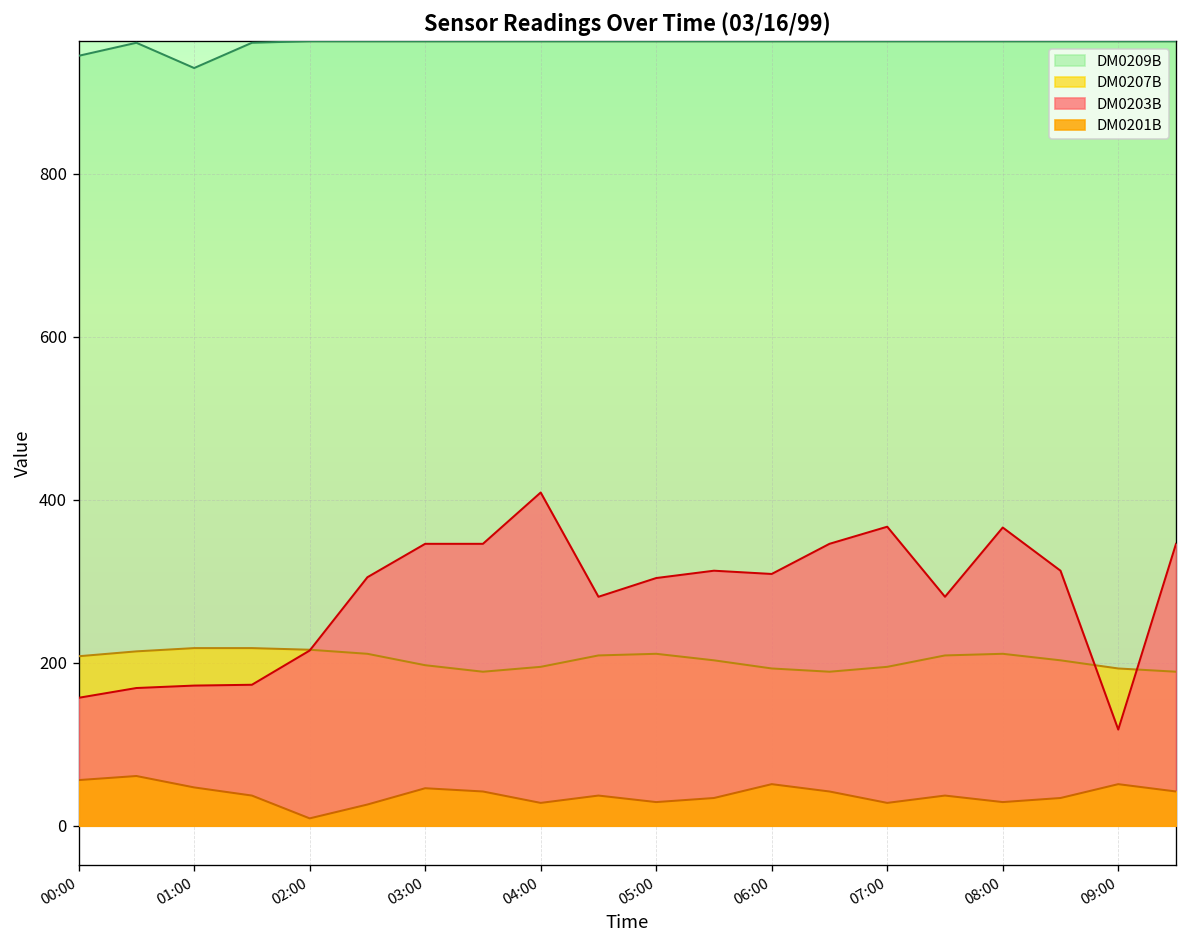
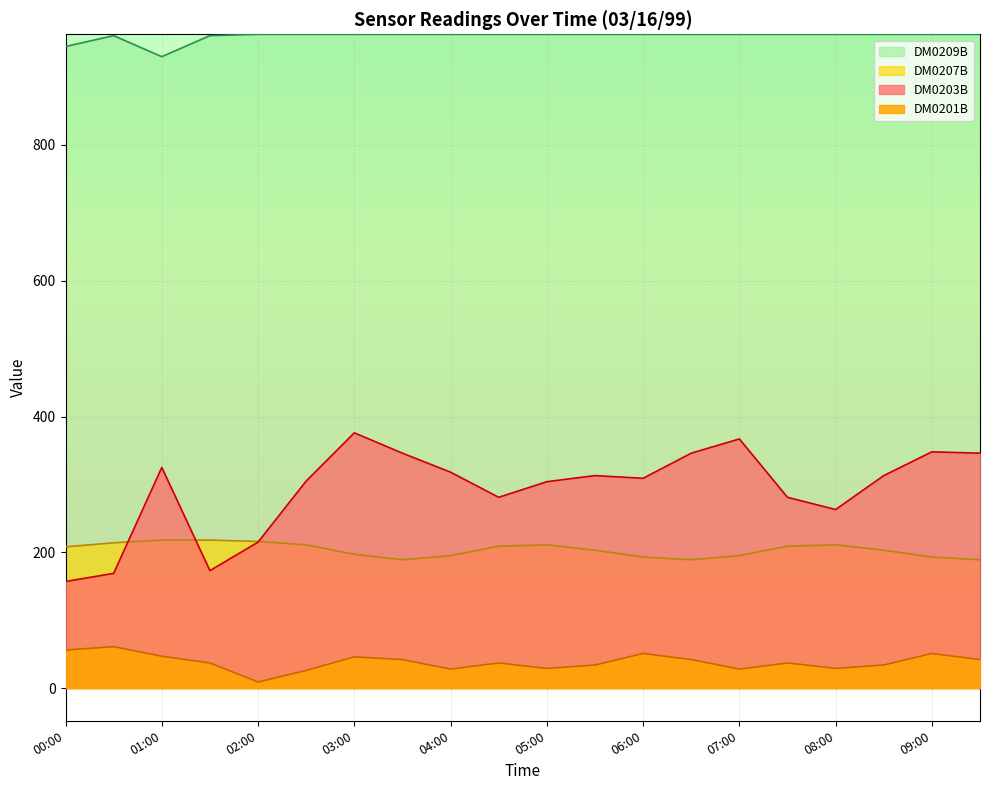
  {
    "DM0209B": {
      "00:00": 950,
      "01:00": 930,
      "02:00": 960,
      "03:00": 960,
      "04:00": 960,
      "05:00": 960,
      "06:00": 960,
      "07:00": 960,
      "08:00": 960,
      "09:00": 960
    },
    "DM0203B": {
      "00:00": 160,
-     "01:00": 170,
-     "03:00": 350,
-     "04:00": 410,
+     "01:00": 330,
+     "03:00": 380,
+     "04:00": 320,
      "05:00": 300,
      "06:00": 310,
      "07:00": 370,
-     "08:00": 370,
-     "09:00": 120
+     "08:00": 260,
+     "09:00": 350
    }
  }
